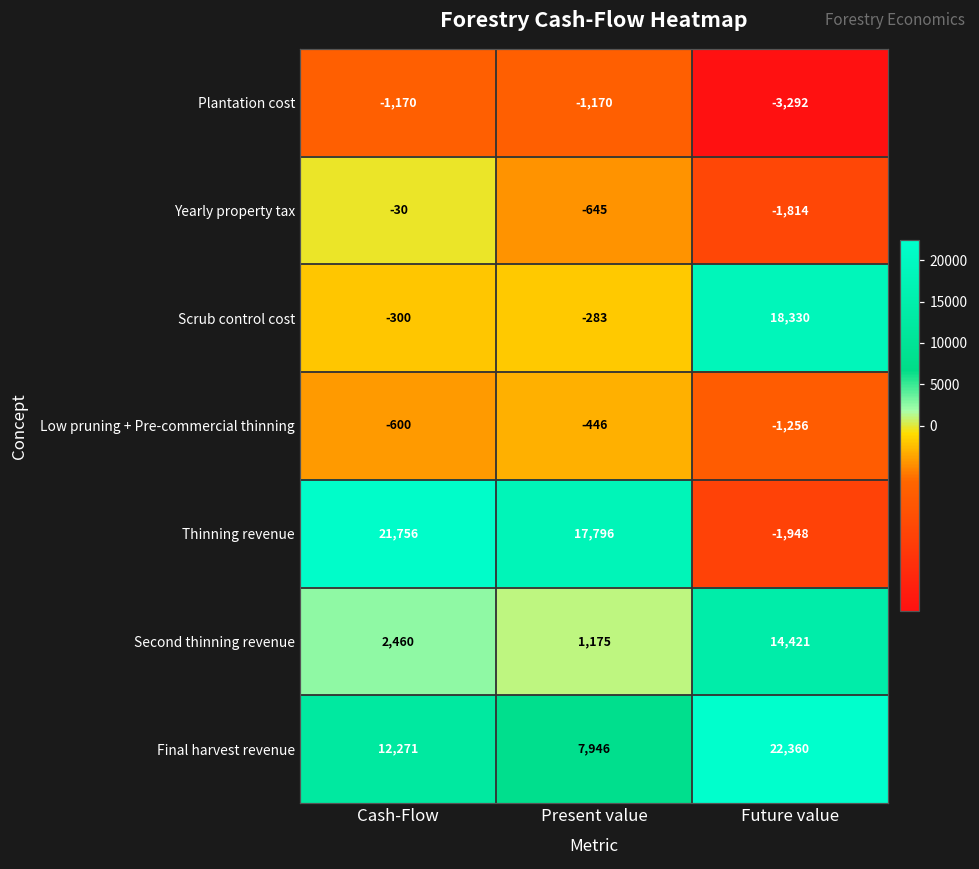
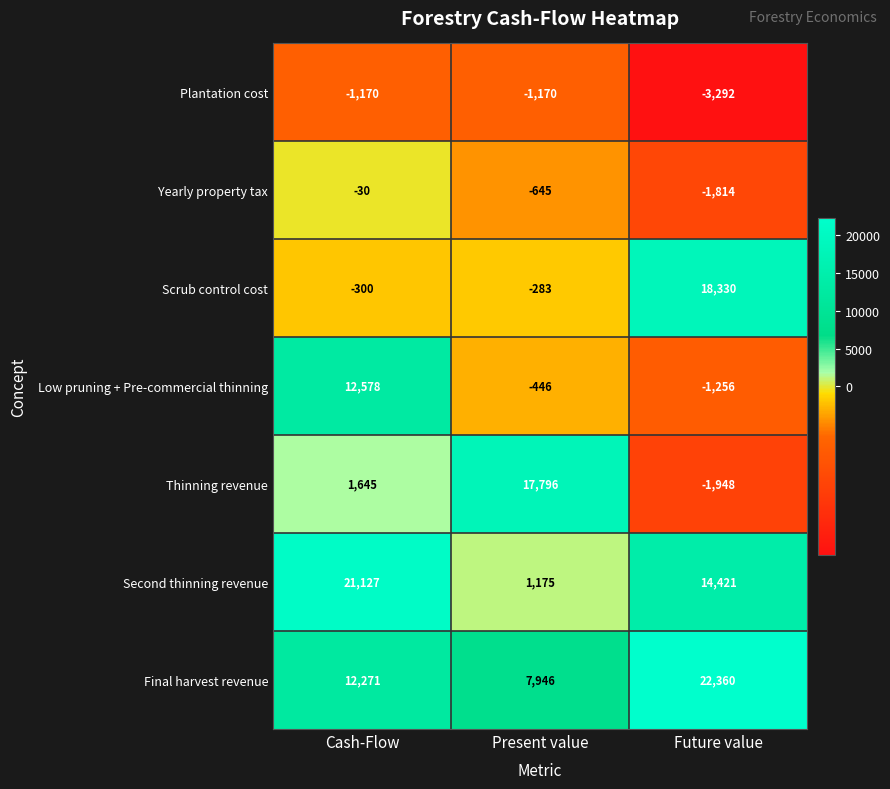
  {
    "Plantation cost": {
      "Cash-Flow": "-1,170",
      "Present value": "-1,170",
      "Future value": "-3,292"
    },
    "Yearly property tax": {
      "Cash-Flow": "-30",
      "Present value": "-645",
      "Future value": "-1,814"
    },
    "Scrub control cost": {
      "Cash-Flow": "-300",
      "Present value": "-283",
      "Future value": "18,330"
    },
    "Low pruning + Pre-commercial thinning": {
-     "Cash-Flow": "-600",
+     "Cash-Flow": "12,578",
      "Present value": "-446",
      "Future value": "-1,256"
    },
    "Thinning revenue": {
-     "Cash-Flow": "21,756",
+     "Cash-Flow": "1,645",
      "Present value": "17,796",
      "Future value": "-1,948"
    },
    "Second thinning revenue": {
-     "Cash-Flow": "2,460",
+     "Cash-Flow": "21,127",
      "Present value": "1,175",
      "Future value": "14,421"
    },
    "Final harvest revenue": {
      "Cash-Flow": "12,271",
      "Present value": "7,946",
      "Future value": "22,360"
    }
  }
